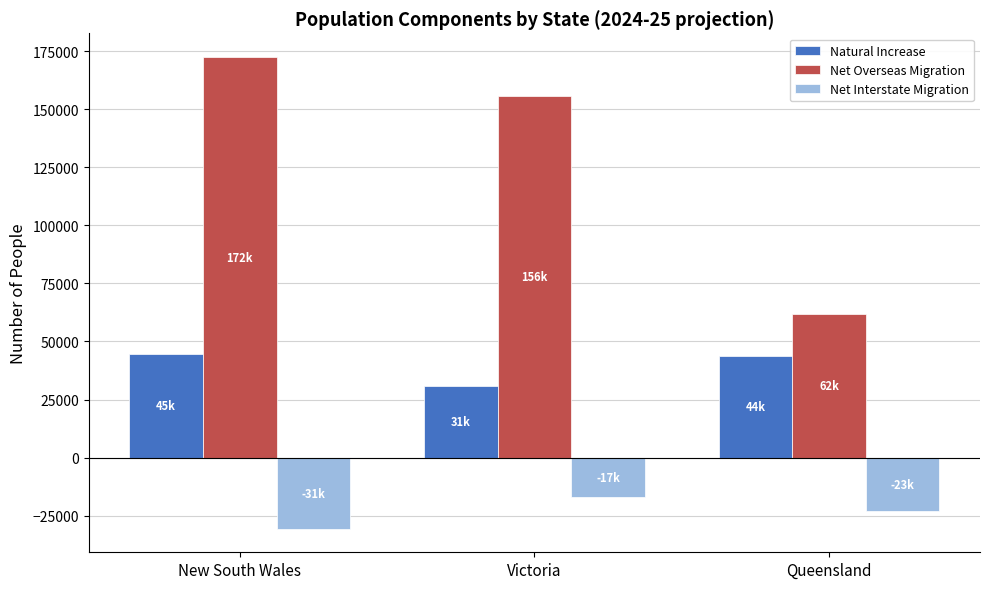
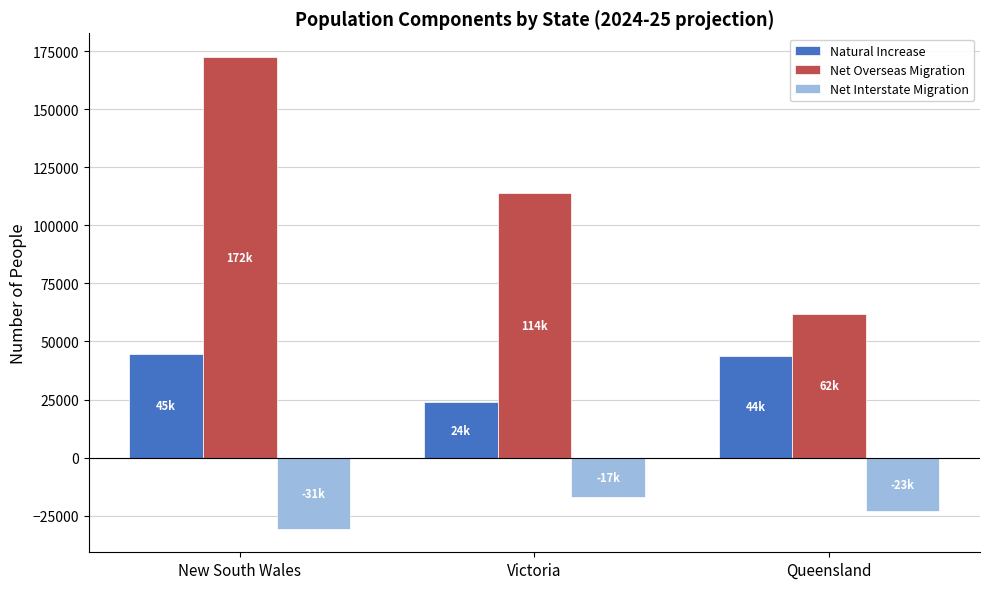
  {
    "Natural Increase": {
      "New South Wales": "45k",
-     "Victoria": "31k",
+     "Victoria": "24k",
      "Queensland": "44k"
    },
    "Net Overseas Migration": {
      "New South Wales": "172k",
-     "Victoria": "156k",
+     "Victoria": "114k",
      "Queensland": "62k"
    },
    "Net Interstate Migration": {
      "New South Wales": "-31k",
      "Victoria": "-17k",
      "Queensland": "-23k"
    }
  }
